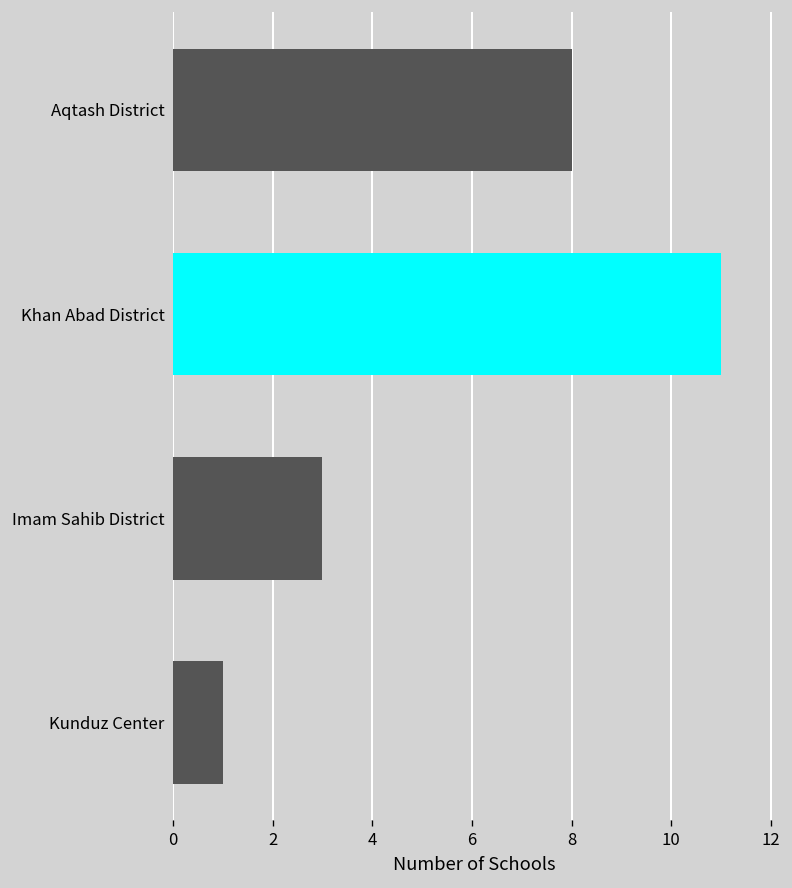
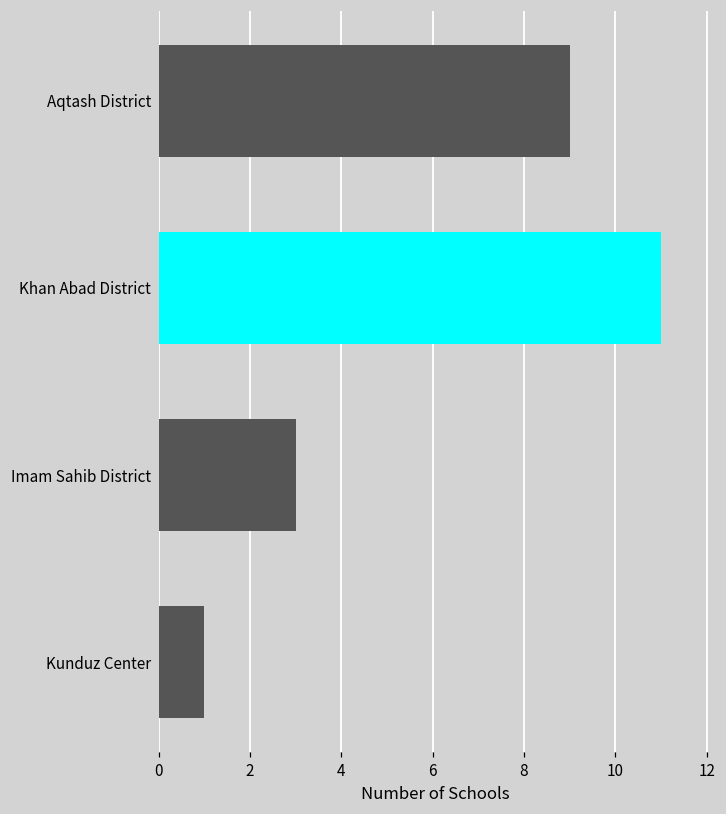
  {
-   "Aqtash District": 8,
+   "Aqtash District": 9,
    "Khan Abad District": 11,
    "Imam Sahib District": 3,
    "Kunduz Center": 1
  }
